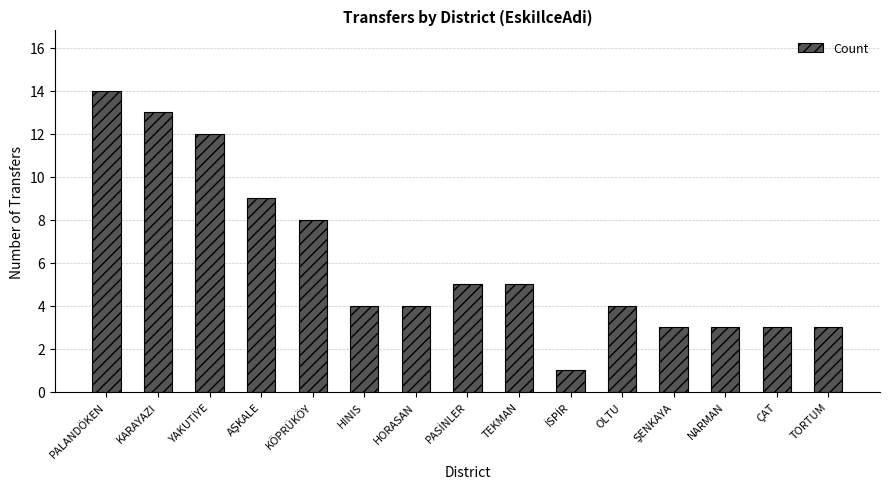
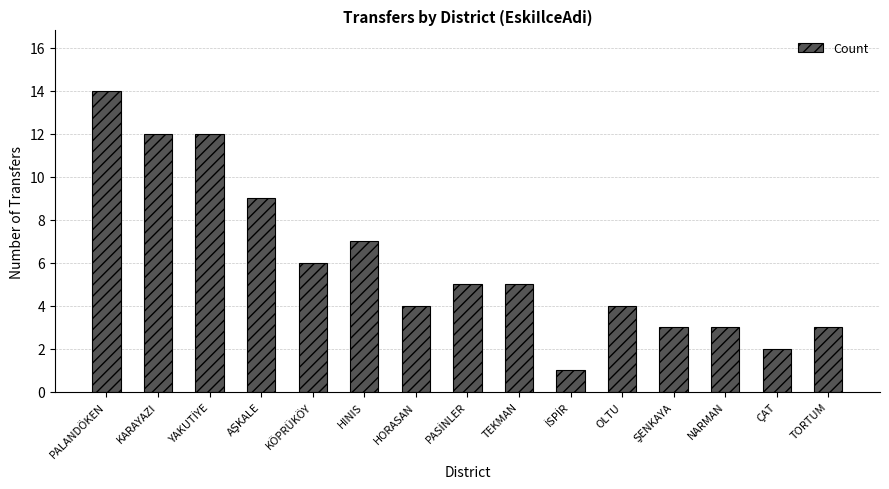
  {
    "PALANDÖKEN": 14,
-   "KARAYAZI": 13,
+   "KARAYAZI": 12,
    "YAKUTİYE": 12,
    "AŞKALE": 9,
-   "KÖPRÜKÖY": 8,
-   "HINIS": 4,
+   "KÖPRÜKÖY": 6,
+   "HINIS": 7,
    "HORASAN": 4,
    "PASİNLER": 5,
    "TEKMAN": 5,
    "İSPİR": 1,
    "OLTU": 4,
    "ŞENKAYA": 3,
    "NARMAN": 3,
-   "ÇAT": 3,
+   "ÇAT": 2,
    "TORTUM": 3
  }
